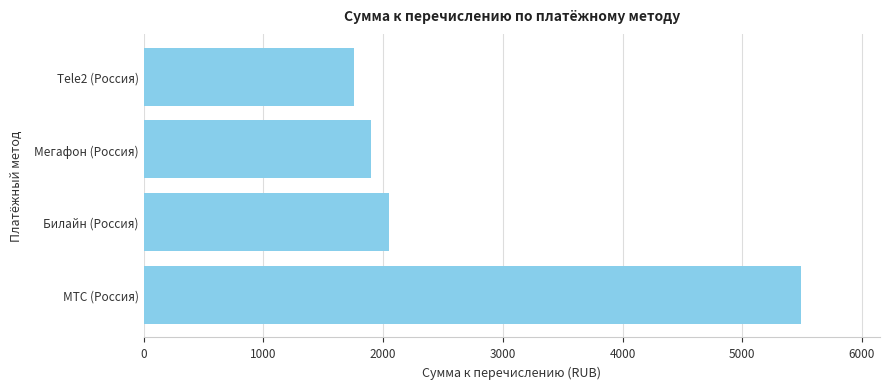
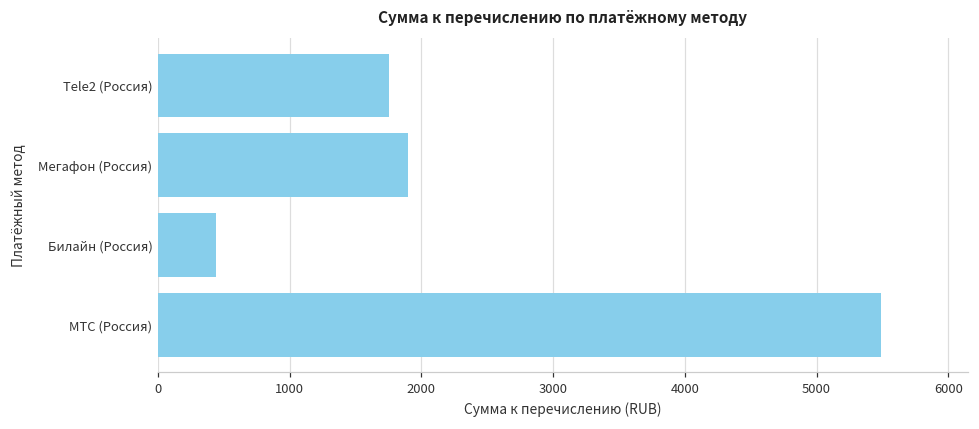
  {
    "Tele2 (Россия)": 1760,
    "Мегафон (Россия)": 1900,
-   "Билайн (Россия)": 2050,
+   "Билайн (Россия)": 440,
    "МТС (Россия)": 5490
  }
